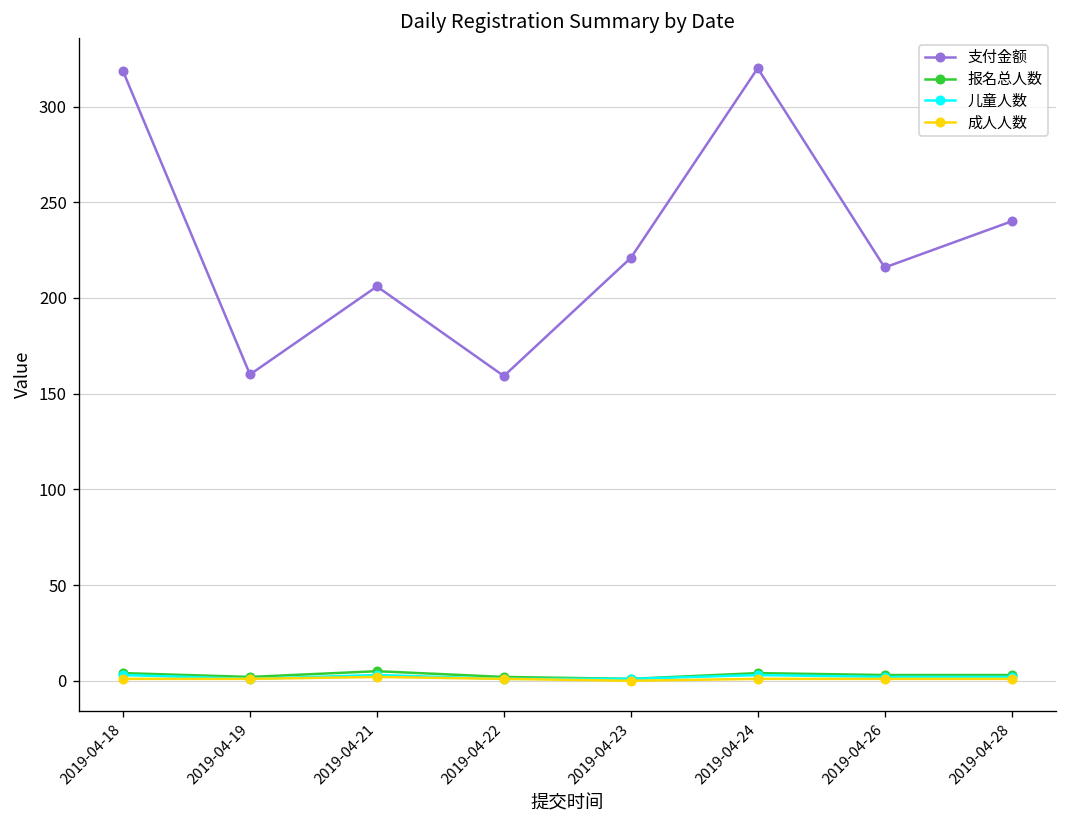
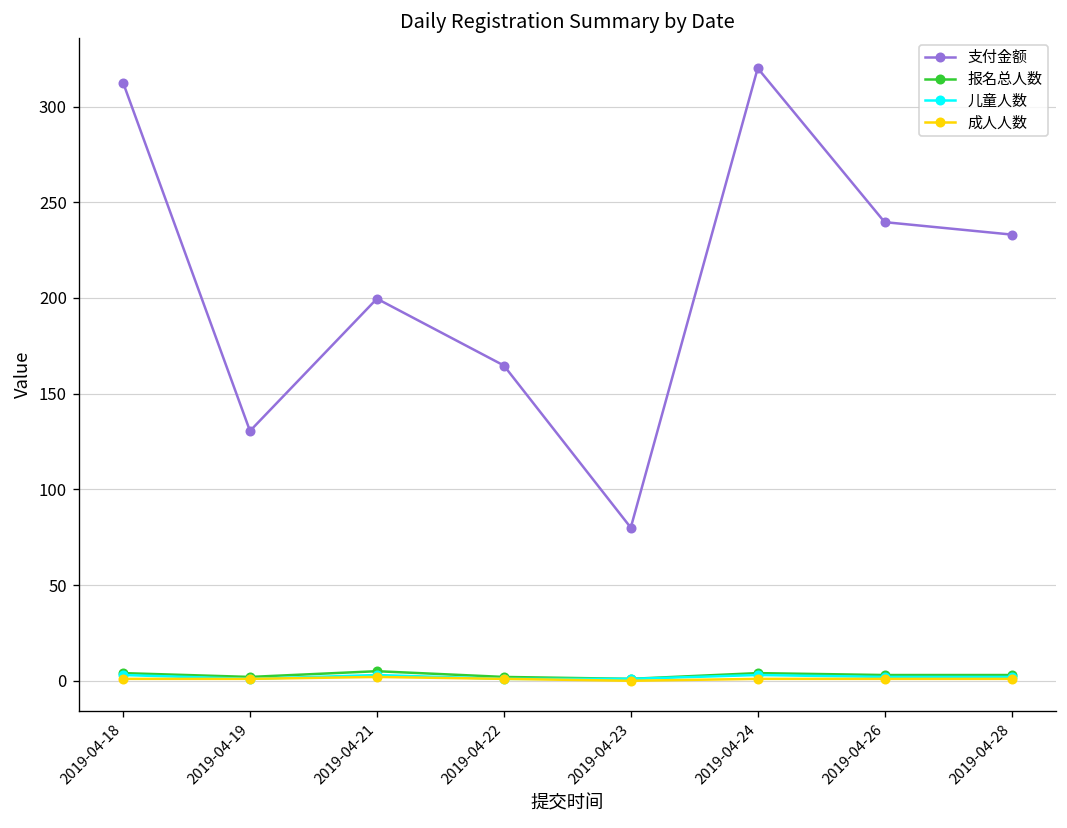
  {
    "支付金额": {
-     "2019-04-18": 318,
-     "2019-04-19": 160,
-     "2019-04-21": 206,
-     "2019-04-22": 159,
-     "2019-04-23": 221,
+     "2019-04-18": 313,
+     "2019-04-19": 131,
+     "2019-04-21": 200,
+     "2019-04-22": 165,
+     "2019-04-23": 80,
      "2019-04-24": 320,
-     "2019-04-26": 216,
-     "2019-04-28": 240
+     "2019-04-26": 240,
+     "2019-04-28": 233
    },
    "报名总人数": {
      "2019-04-21": 5
    },
    "成人人数": {
      "2019-04-18": 1,
      "2019-04-24": 1
    }
  }
